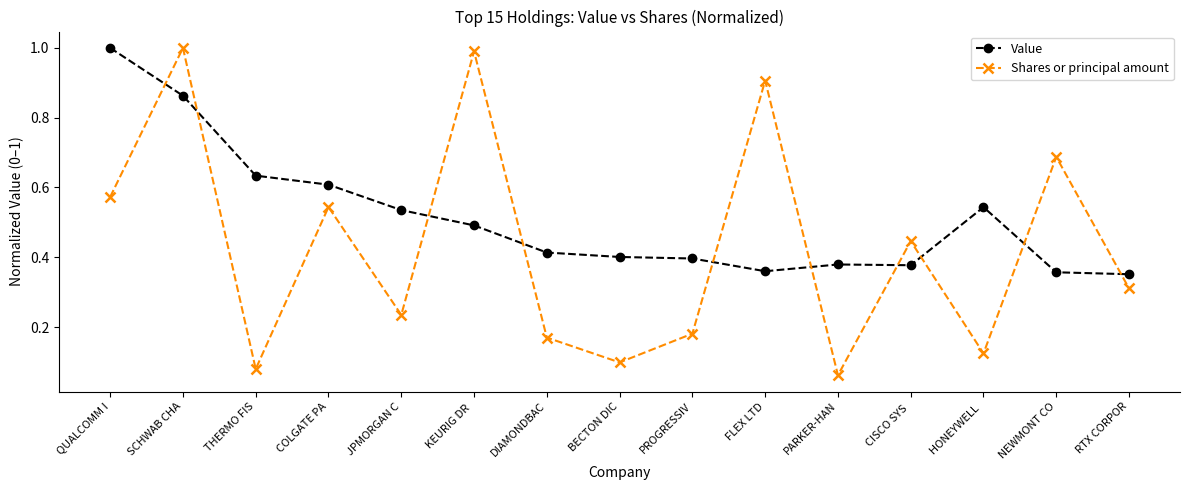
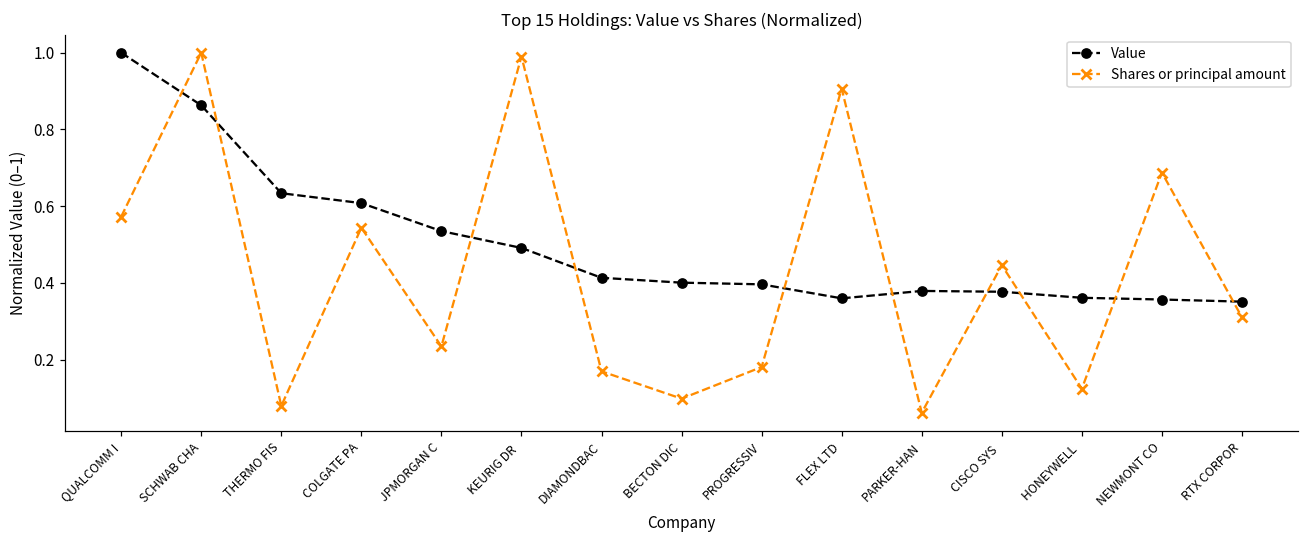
  {
    "Value": {
      "QUALCOMM I": 1.00,
      "SCHWAB CHA": 0.86,
      "THERMO FIS": 0.63,
      "COLGATE PA": 0.61,
      "JPMORGAN C": 0.54,
      "KEURIG DR": 0.49,
      "DIAMONDBAC": 0.41,
      "BECTON DIC": 0.40,
      "PROGRESSIV": 0.40,
      "FLEX LTD": 0.36,
      "PARKER-HAN": 0.38,
      "CISCO SYS": 0.38,
-     "HONEYWELL": 0.54,
+     "HONEYWELL": 0.36,
      "NEWMONT CO": 0.36,
      "RTX CORPOR": 0.35
    },
    "Shares or principal amount": {
      "QUALCOMM I": 0.57,
      "SCHWAB CHA": 1.00,
      "THERMO FIS": 0.08,
      "COLGATE PA": 0.54,
      "JPMORGAN C": 0.23,
      "KEURIG DR": 0.99,
      "DIAMONDBAC": 0.17,
      "BECTON DIC": 0.10,
      "PROGRESSIV": 0.18,
      "FLEX LTD": 0.91,
      "PARKER-HAN": 0.06,
      "CISCO SYS": 0.45,
      "HONEYWELL": 0.12,
      "NEWMONT CO": 0.69,
      "RTX CORPOR": 0.31
    }
  }
